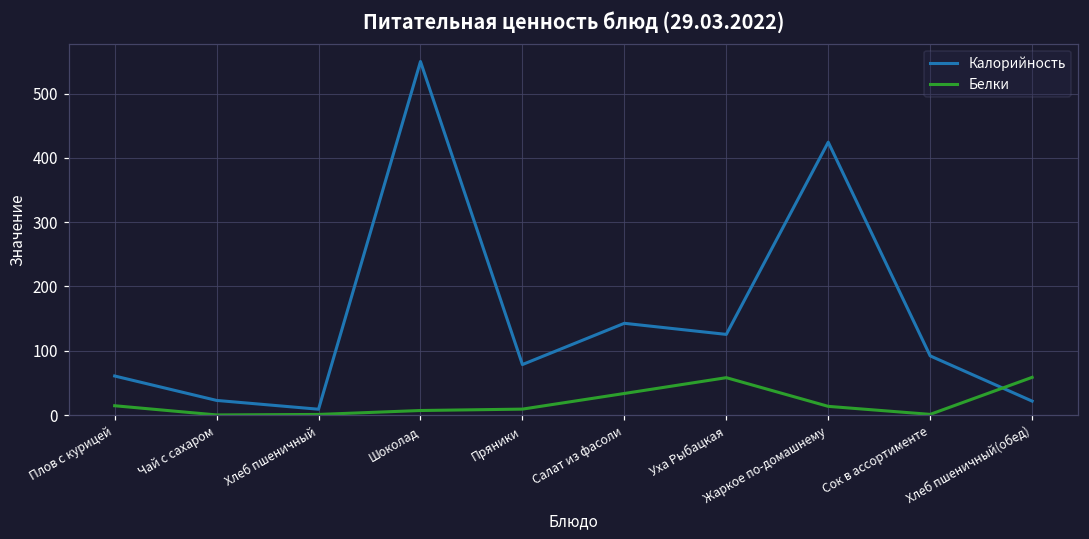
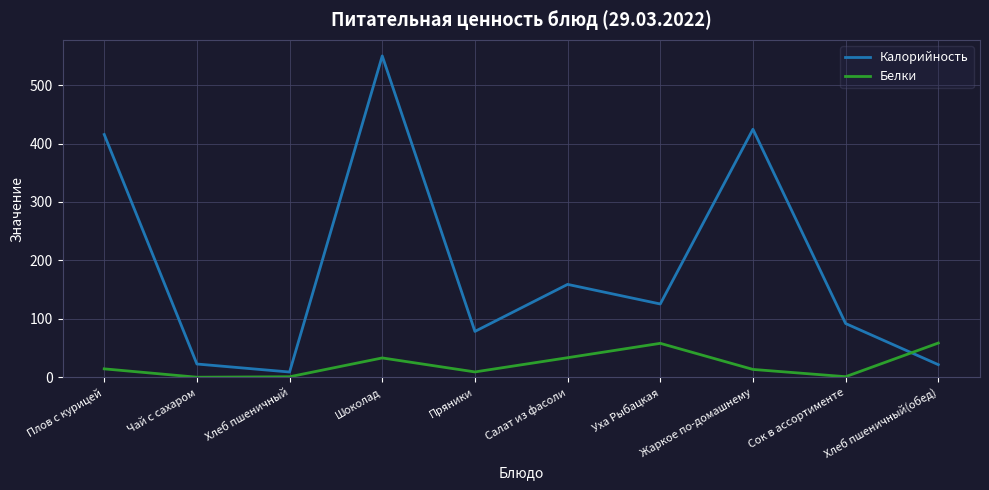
  {
    "Калорийность": {
-     "Плов с курицей": 60,
+     "Плов с курицей": 420,
      "Чай с сахаром": 20,
      "Хлеб пшеничный": 10,
      "Шоколад": 550,
      "Пряники": 80,
-     "Салат из фасоли": 140,
+     "Салат из фасоли": 160,
      "Уха Рыбацкая": 130,
      "Жаркое по-домашнему": 420,
      "Сок в ассортименте": 90,
      "Хлеб пшеничный(обед)": 20
    },
    "Белки": {
      "Плов с курицей": 10,
      "Чай с сахаром": 0,
      "Хлеб пшеничный": 0,
-     "Шоколад": 10,
+     "Шоколад": 30,
      "Пряники": 10,
      "Салат из фасоли": 30,
      "Уха Рыбацкая": 60,
      "Жаркое по-домашнему": 10,
      "Сок в ассортименте": 0,
      "Хлеб пшеничный(обед)": 60
    }
  }
